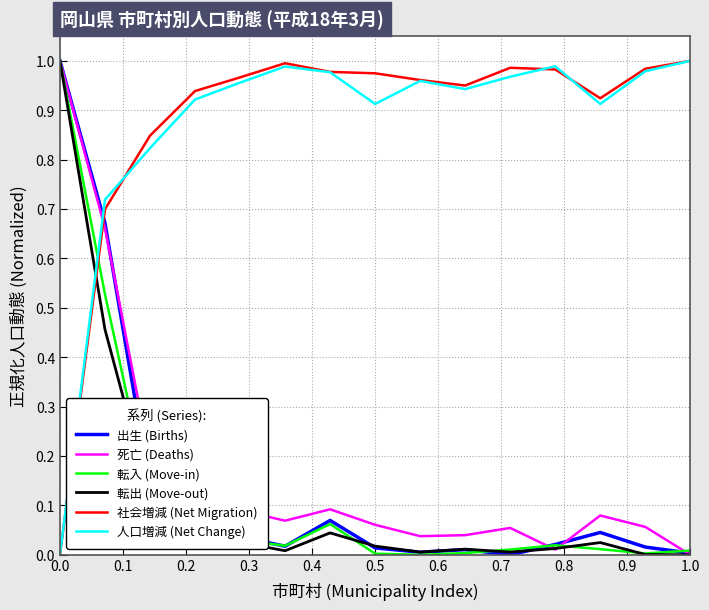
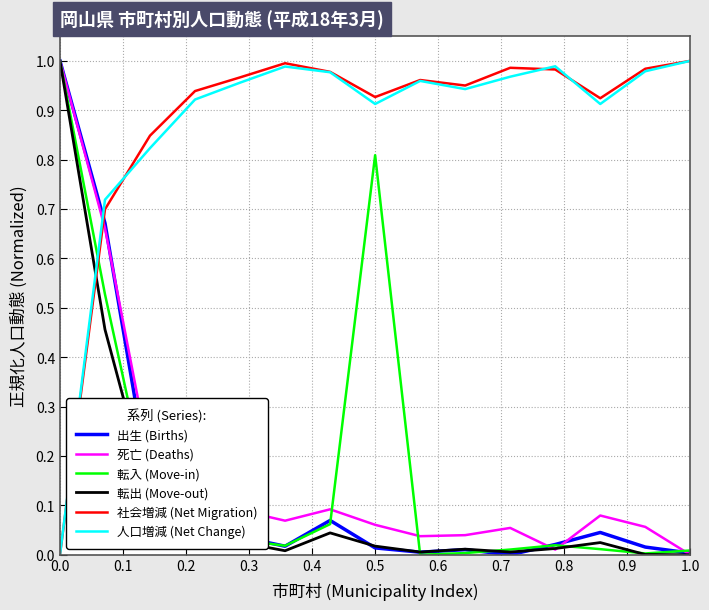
  {
    "死亡 (Deaths)": {
      "0.5": 0.06
    },
    "転入 (Move-in)": {
-     "0.5": 0.00,
+     "0.5": 0.81,
      "1.0": 0.01
    },
    "社会増減 (Net Migration)": {
-     "0.5": 0.97
+     "0.5": 0.93
    },
    "人口増減 (Net Change)": {
      "0.5": 0.91
    }
  }
